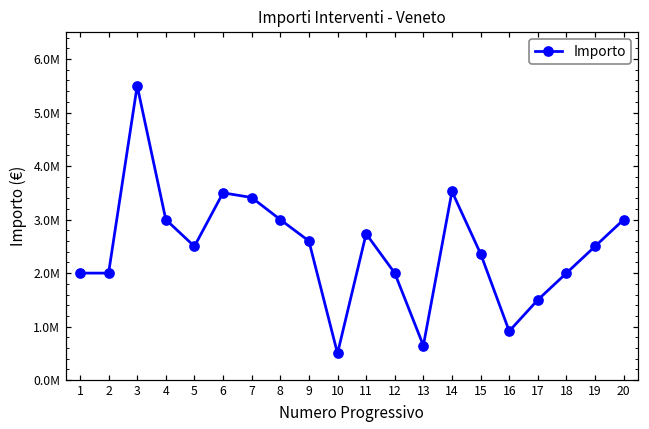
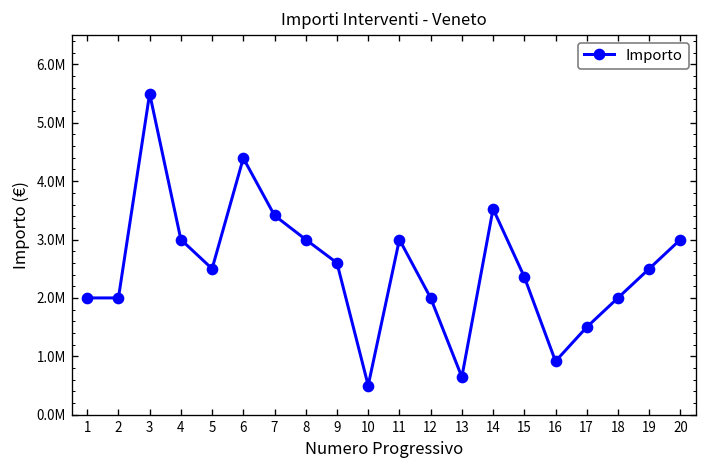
  {
    "1": 2000000,
    "2": 2000000,
    "3": 5500000,
    "4": 3000000,
    "5": 2500000,
-   "6": 3500000,
+   "6": 4400000,
    "7": 3400000,
    "8": 3000000,
    "9": 2600000,
    "10": 500000,
-   "11": 2700000,
+   "11": 3000000,
    "12": 2000000,
    "13": 600000,
    "14": 3500000,
    "15": 2400000,
    "16": 900000,
    "17": 1500000,
    "18": 2000000,
    "19": 2500000,
    "20": 3000000
  }
